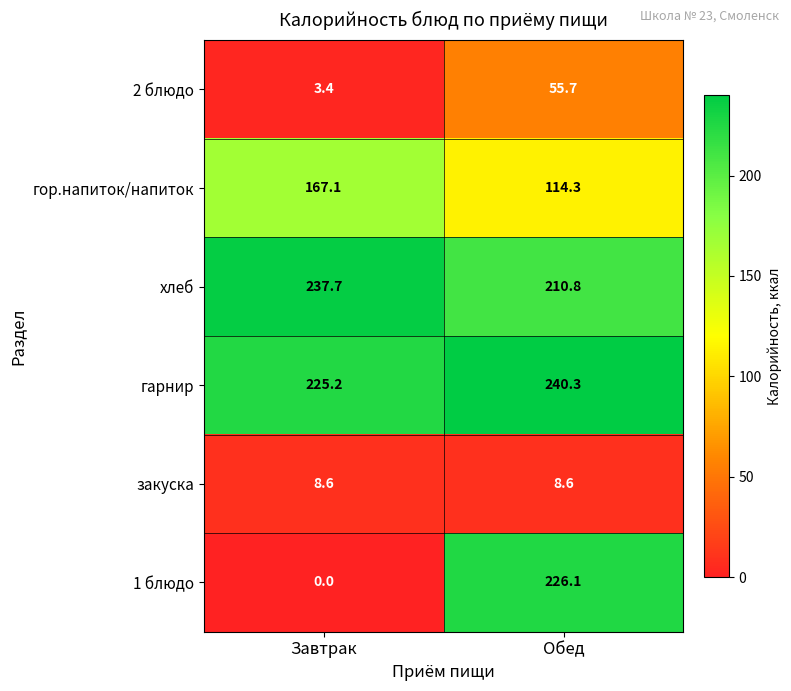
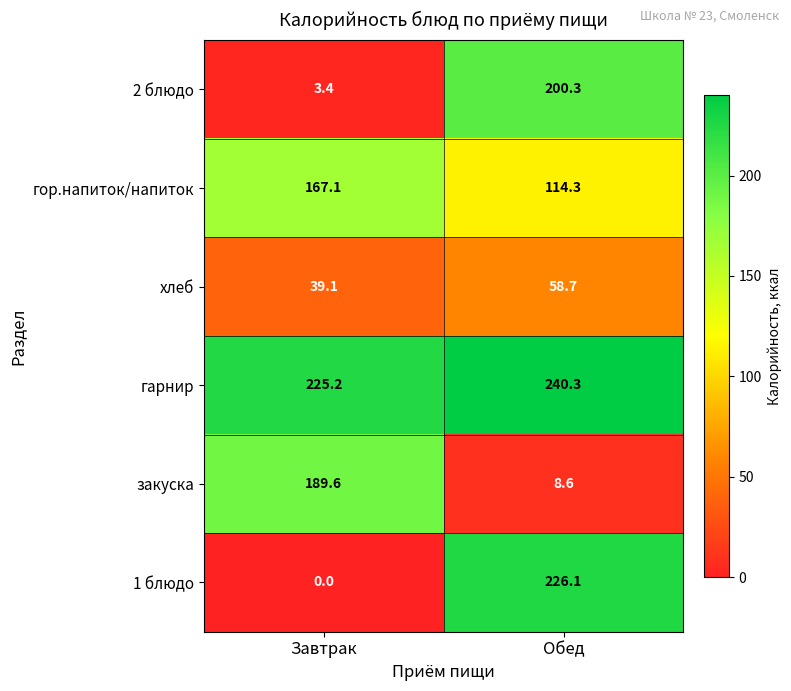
  {
    "2 блюдо": {
      "Завтрак": 3.4,
-     "Обед": 55.7
+     "Обед": 200.3
    },
    "гор.напиток/напиток": {
      "Завтрак": 167.1,
      "Обед": 114.3
    },
    "хлеб": {
-     "Завтрак": 237.7,
-     "Обед": 210.8
+     "Завтрак": 39.1,
+     "Обед": 58.7
    },
    "гарнир": {
      "Завтрак": 225.2,
      "Обед": 240.3
    },
    "закуска": {
-     "Завтрак": 8.6,
+     "Завтрак": 189.6,
      "Обед": 8.6
    },
    "1 блюдо": {
      "Завтрак": 0.0,
      "Обед": 226.1
    }
  }
